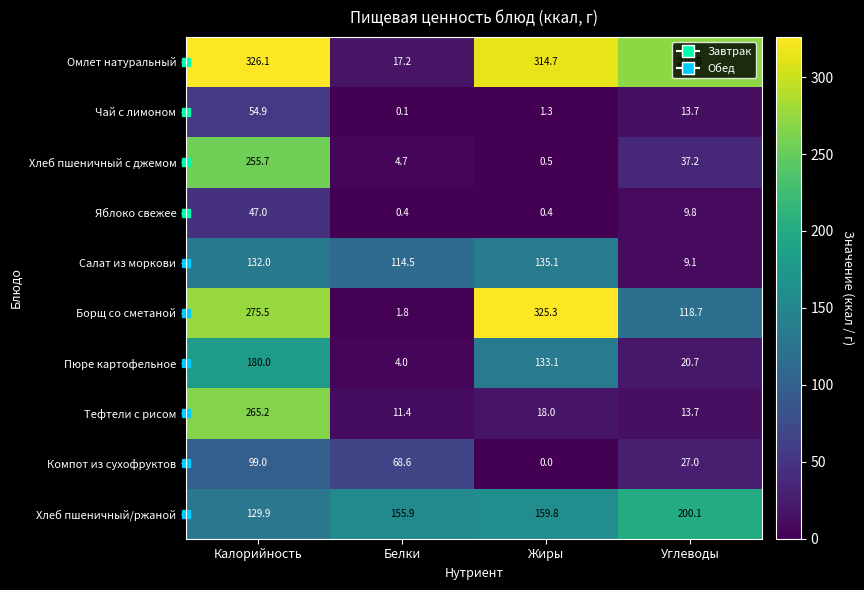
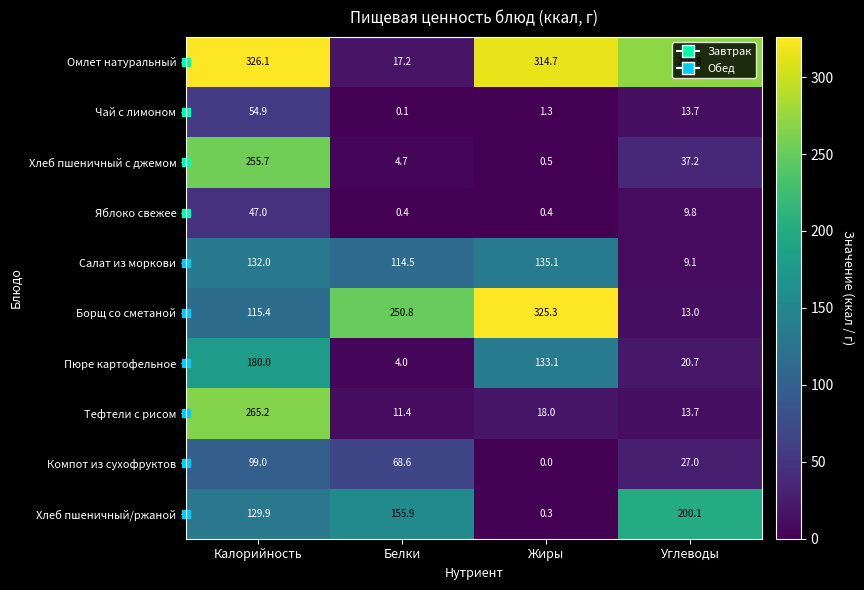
  {
    "Омлет натуральный": {
      "Калорийность": 326.1,
      "Белки": 17.2,
      "Жиры": 314.7
    },
    "Чай с лимоном": {
      "Калорийность": 54.9,
      "Белки": 0.1,
      "Жиры": 1.3,
      "Углеводы": 13.7
    },
    "Хлеб пшеничный с джемом": {
      "Калорийность": 255.7,
      "Белки": 4.7,
      "Жиры": 0.5,
      "Углеводы": 37.2
    },
    "Яблоко свежее": {
      "Калорийность": 47.0,
      "Белки": 0.4,
      "Жиры": 0.4,
      "Углеводы": 9.8
    },
    "Салат из моркови": {
      "Калорийность": 132.0,
      "Белки": 114.5,
      "Жиры": 135.1,
      "Углеводы": 9.1
    },
    "Борщ со сметаной": {
-     "Калорийность": 275.5,
-     "Белки": 1.8,
+     "Калорийность": 115.4,
+     "Белки": 250.8,
      "Жиры": 325.3,
-     "Углеводы": 118.7
+     "Углеводы": 13.0
    },
    "Пюре картофельное": {
      "Калорийность": 180.0,
      "Белки": 4.0,
      "Жиры": 133.1,
      "Углеводы": 20.7
    },
    "Тефтели с рисом": {
      "Калорийность": 265.2,
      "Белки": 11.4,
      "Жиры": 18.0,
      "Углеводы": 13.7
    },
    "Компот из сухофруктов": {
      "Калорийность": 99.0,
      "Белки": 68.6,
      "Жиры": 0.0,
      "Углеводы": 27.0
    },
    "Хлеб пшеничный/ржаной": {
      "Калорийность": 129.9,
      "Белки": 155.9,
-     "Жиры": 159.8,
+     "Жиры": 0.3,
      "Углеводы": 200.1
    }
  }
